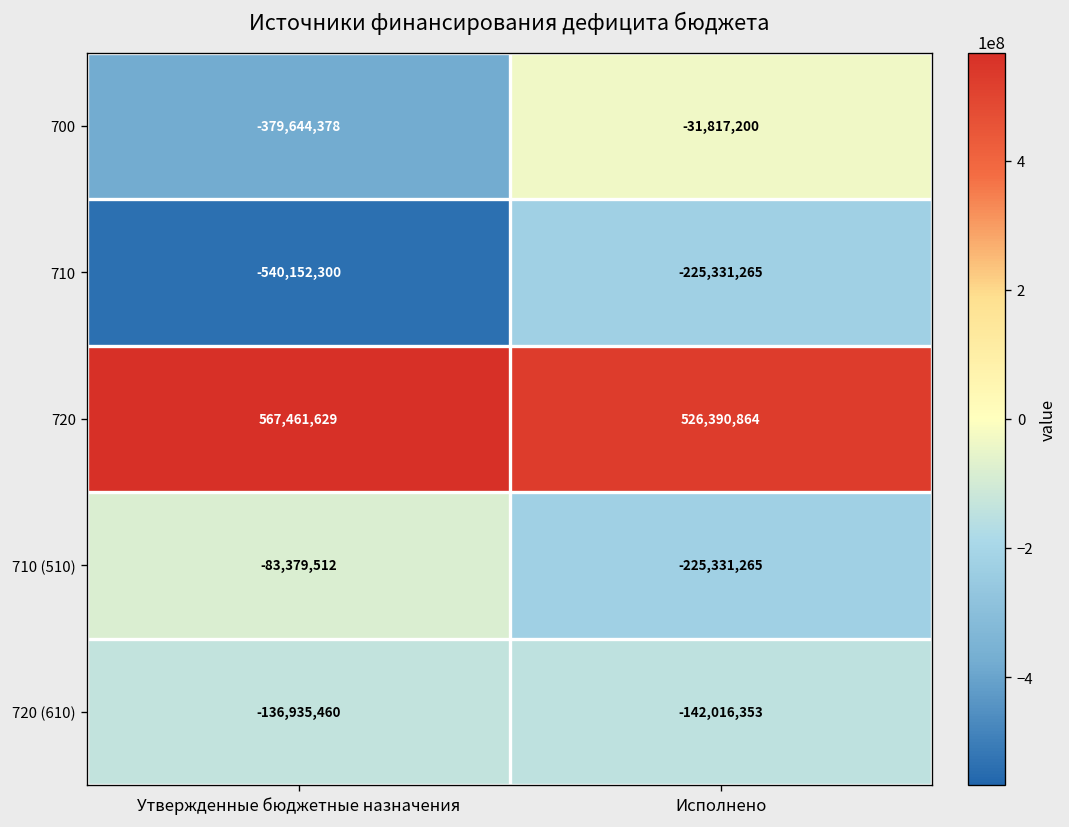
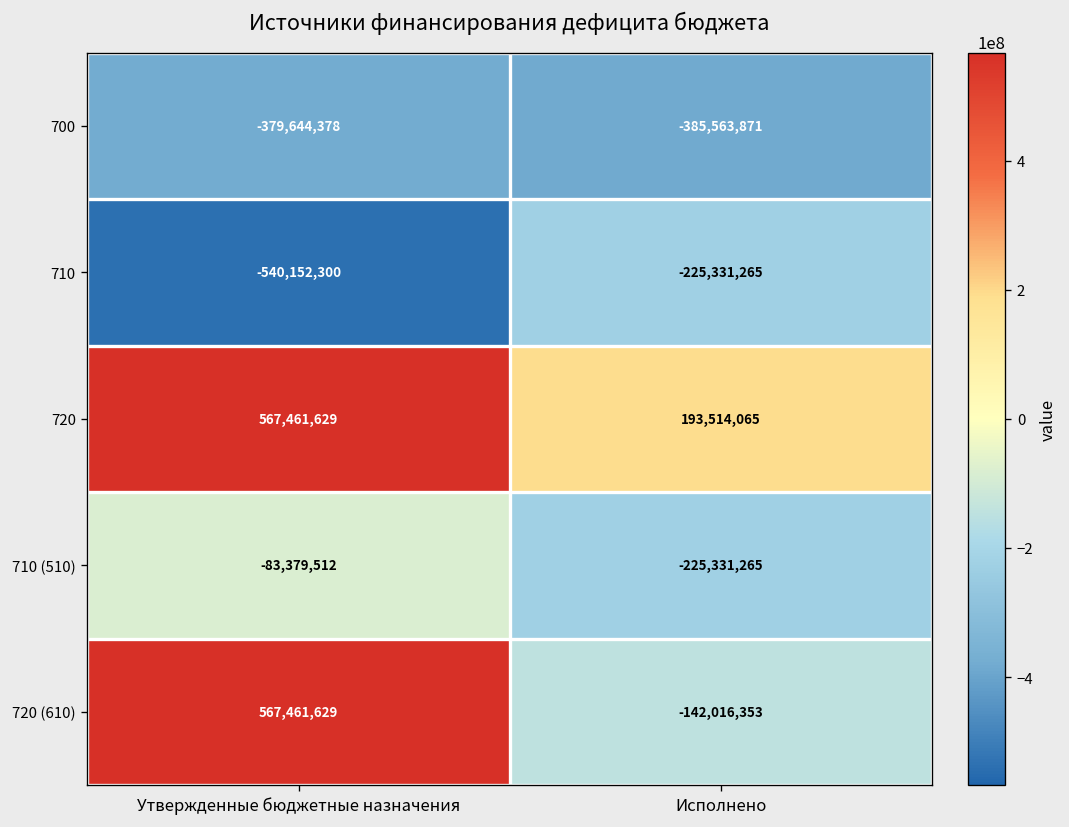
  {
    "700": {
      "Утвержденные бюджетные назначения": "-379,644,378",
-     "Исполнено": "-31,817,200"
+     "Исполнено": "-385,563,871"
    },
    "710": {
      "Утвержденные бюджетные назначения": "-540,152,300",
      "Исполнено": "-225,331,265"
    },
    "720": {
      "Утвержденные бюджетные назначения": "567,461,629",
-     "Исполнено": "526,390,864"
+     "Исполнено": "193,514,065"
    },
    "710 (510)": {
      "Утвержденные бюджетные назначения": "-83,379,512",
      "Исполнено": "-225,331,265"
    },
    "720 (610)": {
-     "Утвержденные бюджетные назначения": "-136,935,460",
+     "Утвержденные бюджетные назначения": "567,461,629",
      "Исполнено": "-142,016,353"
    }
  }
